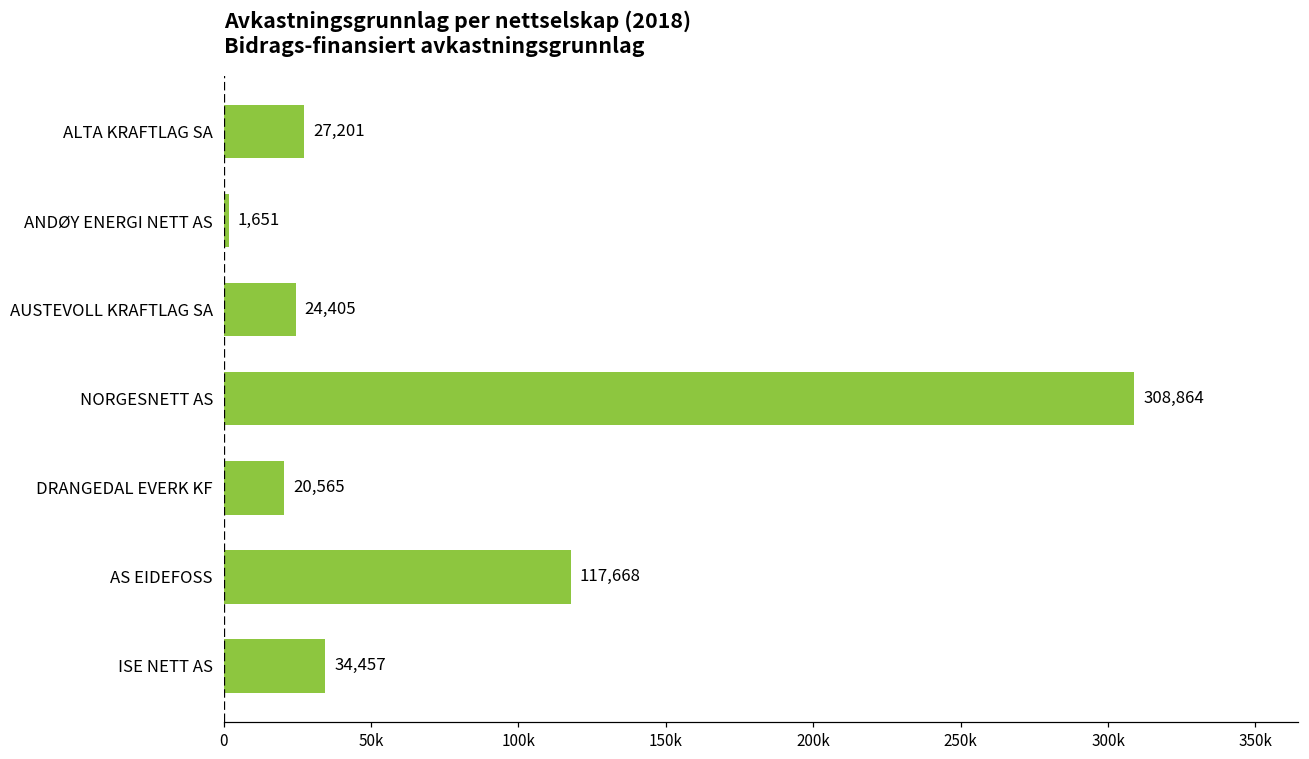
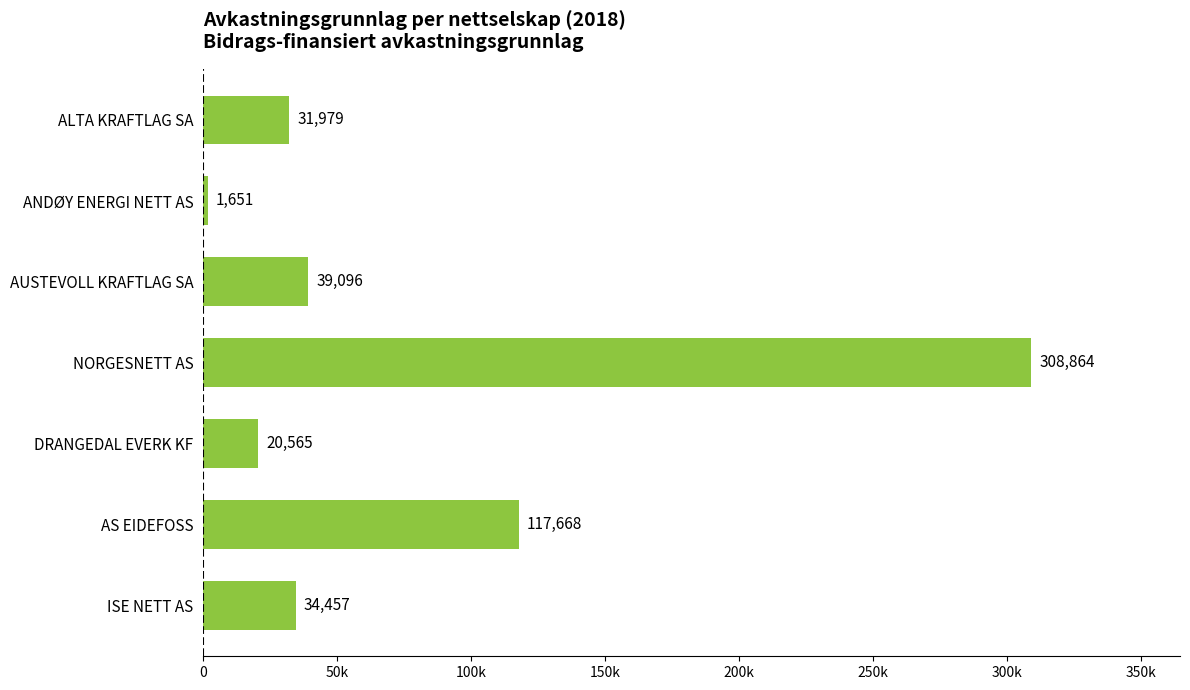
  {
-   "ALTA KRAFTLAG SA": "27,201",
+   "ALTA KRAFTLAG SA": "31,979",
    "ANDØY ENERGI NETT AS": "1,651",
-   "AUSTEVOLL KRAFTLAG SA": "24,405",
+   "AUSTEVOLL KRAFTLAG SA": "39,096",
    "NORGESNETT AS": "308,864",
    "DRANGEDAL EVERK KF": "20,565",
    "AS EIDEFOSS": "117,668",
    "ISE NETT AS": "34,457"
  }
